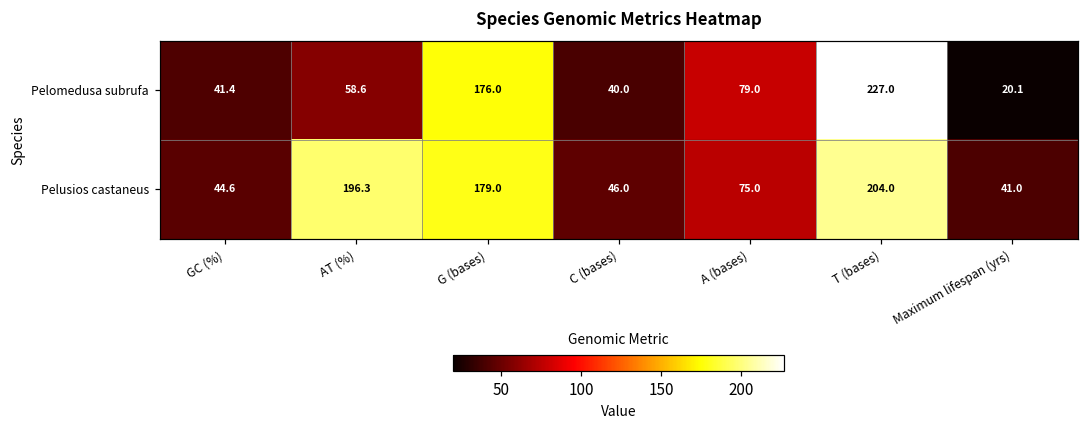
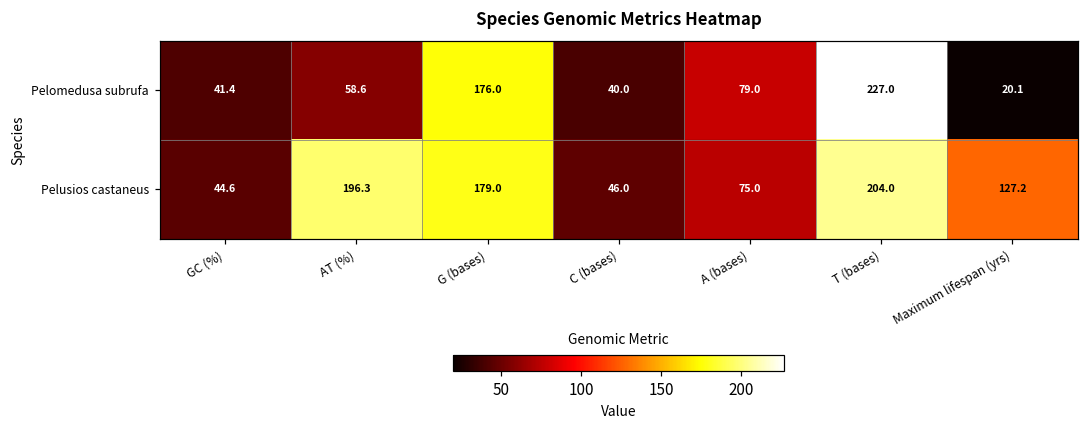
  {
    "Pelomedusa subrufa": {
      "GC (%)": 41.4,
      "AT (%)": 58.6,
      "G (bases)": 176.0,
      "C (bases)": 40.0,
      "A (bases)": 79.0,
      "T (bases)": 227.0,
      "Maximum lifespan (yrs)": 20.1
    },
    "Pelusios castaneus": {
      "GC (%)": 44.6,
      "AT (%)": 196.3,
      "G (bases)": 179.0,
      "C (bases)": 46.0,
      "A (bases)": 75.0,
      "T (bases)": 204.0,
-     "Maximum lifespan (yrs)": 41.0
+     "Maximum lifespan (yrs)": 127.2
    }
  }
